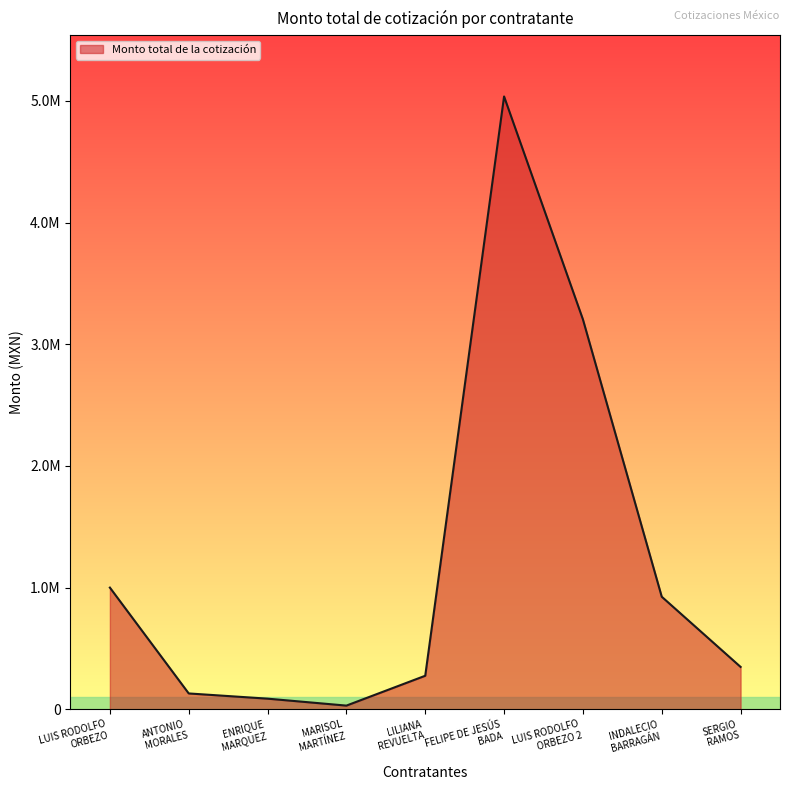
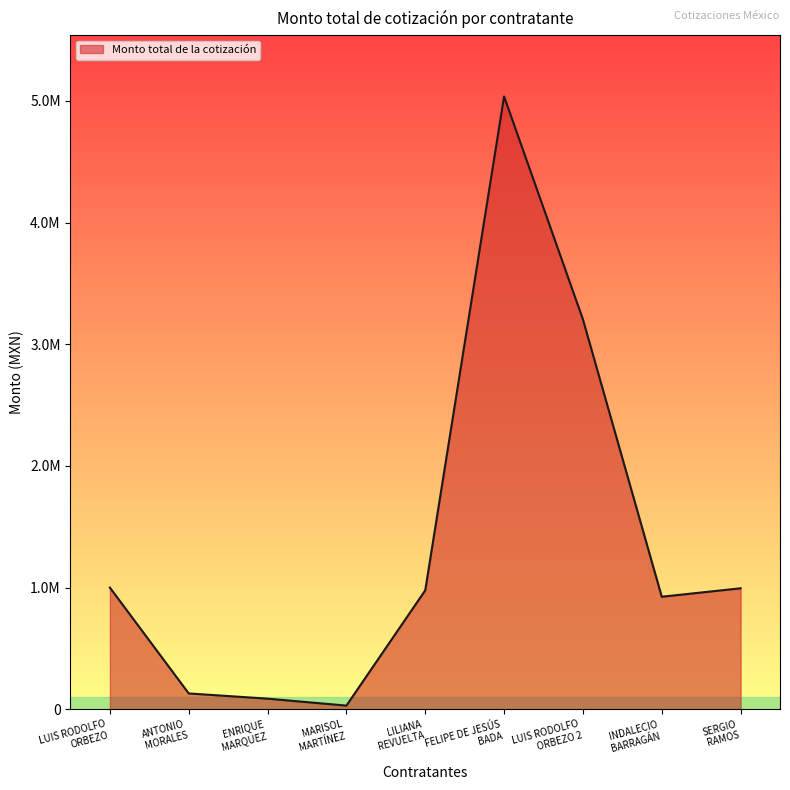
  {
    "LUIS RODOLFO ORBEZO": 1000000,
    "ANTONIO MORALES": 130000,
-   "LILIANA REVUELTA": 280000,
+   "LILIANA REVUELTA": 980000,
    "FELIPE DE JESÚS BADA": 5040000,
    "LUIS RODOLFO ORBEZO 2": 3200000,
    "INDALECIO BARRAGÁN": 920000,
-   "SERGIO RAMOS": 350000
+   "SERGIO RAMOS": 990000
  }
